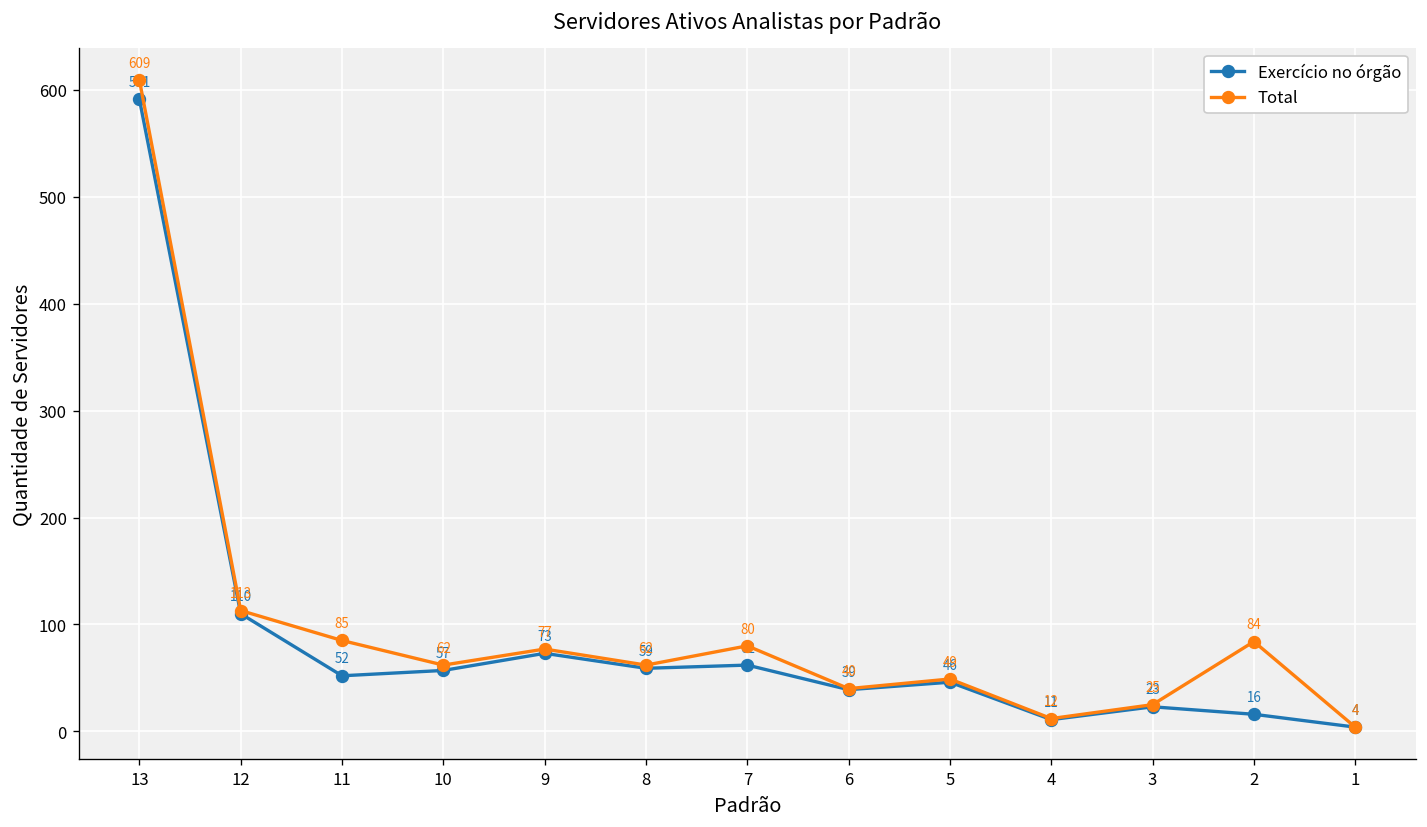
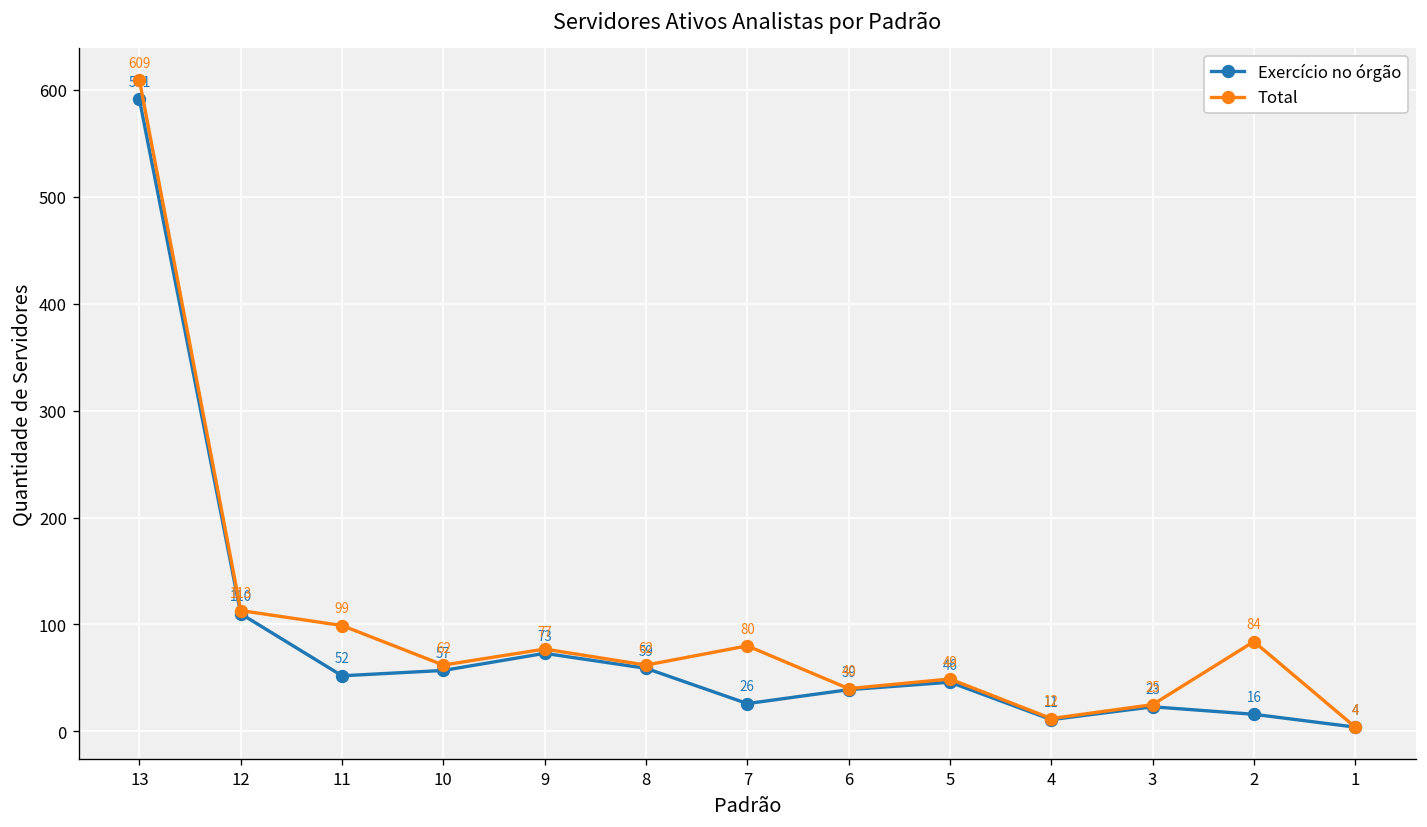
  {
    "Exercício no órgão": {
      "11": 52,
-     "7": 62,
+     "7": 26,
      "2": 16
    },
    "Total": {
      "13": 609,
-     "11": 85,
+     "11": 99,
      "7": 80,
      "2": 84
    }
  }
